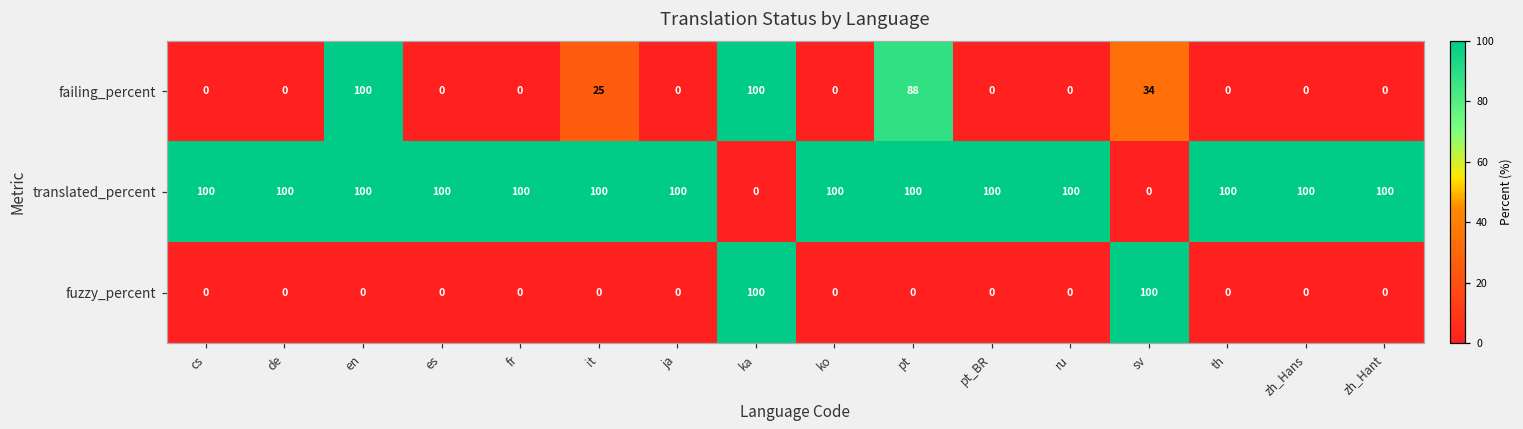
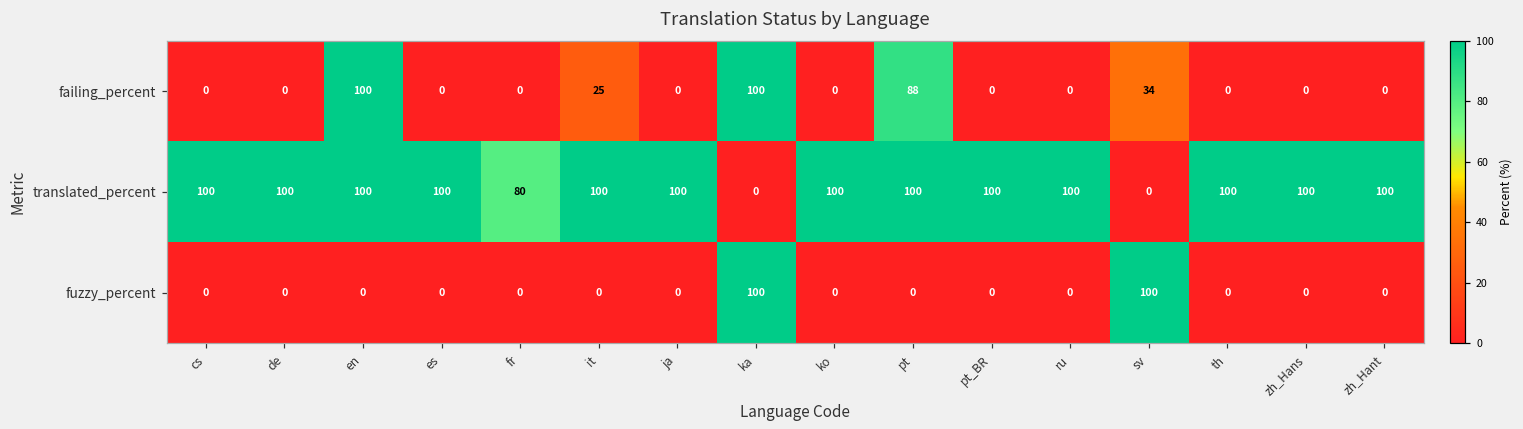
  {
    "failing_percent": {
      "cs": 0,
      "de": 0,
      "en": 100,
      "es": 0,
      "fr": 0,
      "it": 25,
      "ja": 0,
      "ka": 100,
      "ko": 0,
      "pt": 88,
      "pt_BR": 0,
      "ru": 0,
      "sv": 34,
      "th": 0,
      "zh_Hans": 0,
      "zh_Hant": 0
    },
    "translated_percent": {
      "cs": 100,
      "de": 100,
      "en": 100,
      "es": 100,
-     "fr": 100,
+     "fr": 80,
      "it": 100,
      "ja": 100,
      "ka": 0,
      "ko": 100,
      "pt": 100,
      "pt_BR": 100,
      "ru": 100,
      "sv": 0,
      "th": 100,
      "zh_Hans": 100,
      "zh_Hant": 100
    },
    "fuzzy_percent": {
      "cs": 0,
      "de": 0,
      "en": 0,
      "es": 0,
      "fr": 0,
      "it": 0,
      "ja": 0,
      "ka": 100,
      "ko": 0,
      "pt": 0,
      "pt_BR": 0,
      "ru": 0,
      "sv": 100,
      "th": 0,
      "zh_Hans": 0,
      "zh_Hant": 0
    }
  }
